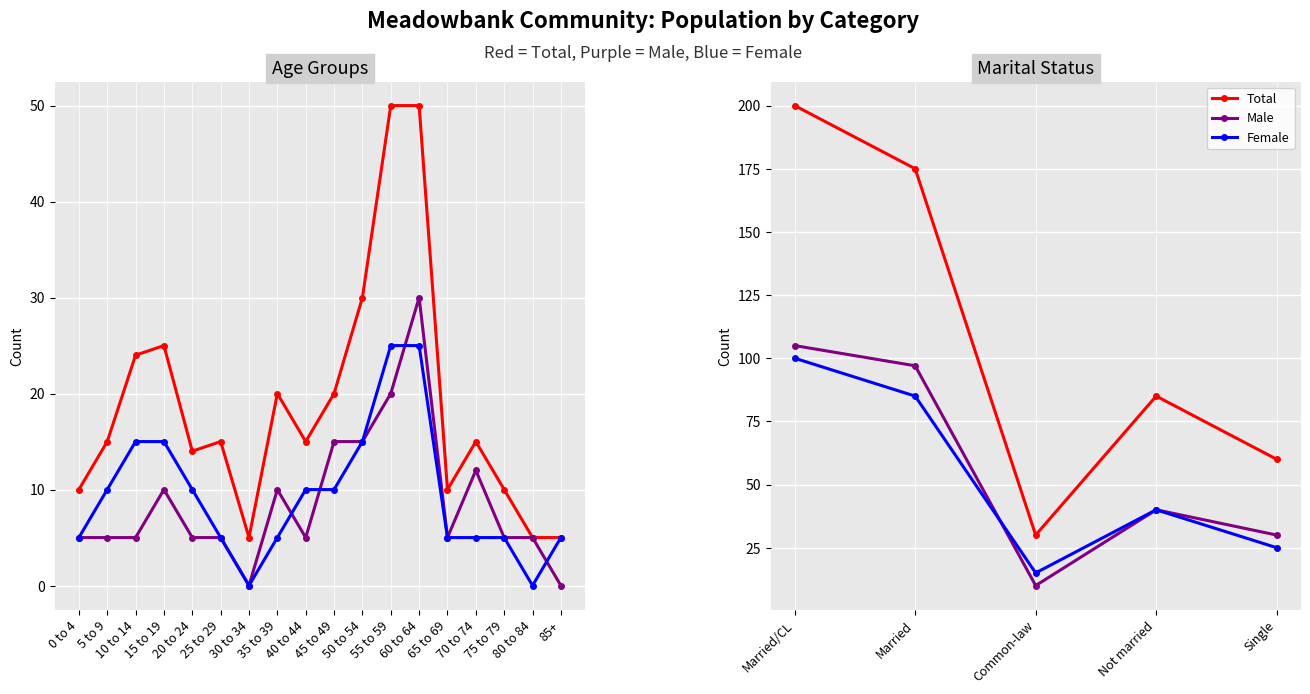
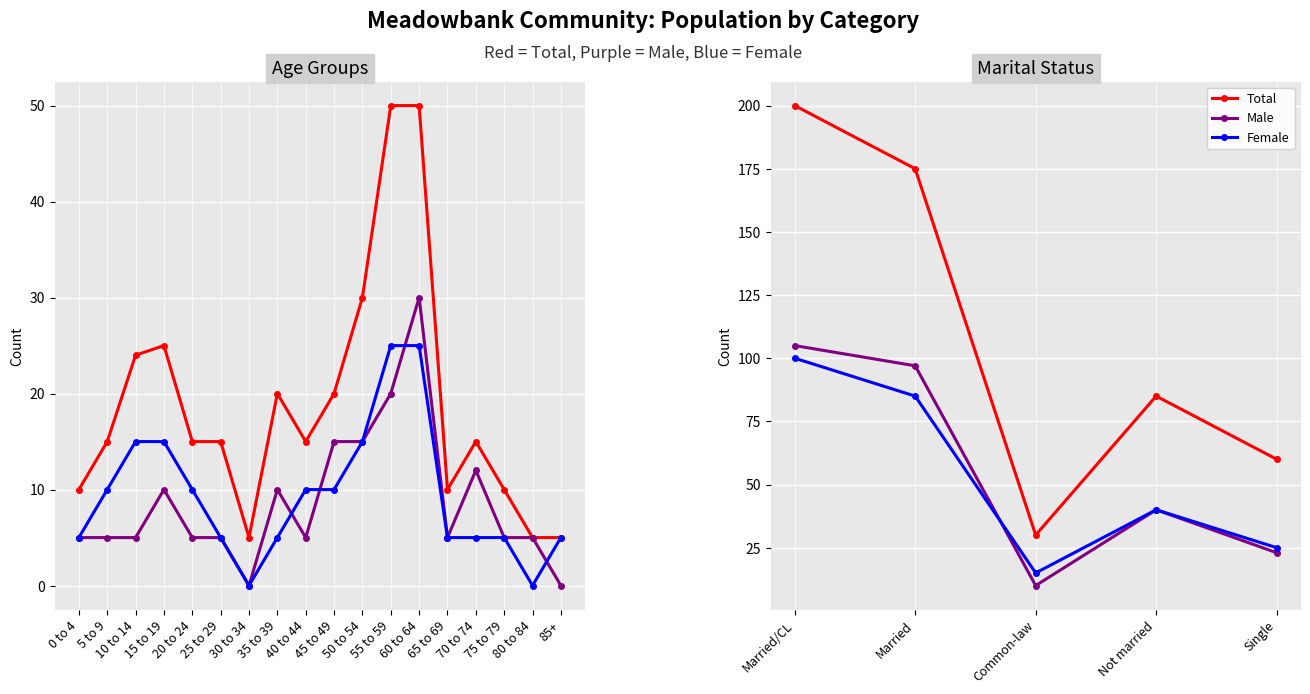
  {
    "Age Groups": {
      "Total": {
        "0 to 4": 10,
        "5 to 9": 15,
        "10 to 14": 24,
        "15 to 19": 25,
-       "20 to 24": 14,
+       "20 to 24": 15,
        "25 to 29": 15,
        "30 to 34": 5,
        "35 to 39": 20,
        "40 to 44": 15,
        "45 to 49": 20,
        "50 to 54": 30,
        "55 to 59": 50,
        "60 to 64": 50,
        "65 to 69": 10,
        "70 to 74": 15,
        "75 to 79": 10
      },
      "Male": {
        "5 to 9": 5,
        "10 to 14": 5,
        "15 to 19": 10,
        "20 to 24": 5,
        "35 to 39": 10,
        "40 to 44": 5,
        "45 to 49": 15,
        "55 to 59": 20,
        "60 to 64": 30,
        "70 to 74": 12,
        "85+": 0
      },
      "Female": {
        "5 to 9": 10,
        "10 to 14": 15,
        "15 to 19": 15,
        "20 to 24": 10,
        "35 to 39": 5,
        "40 to 44": 10,
        "45 to 49": 10,
        "55 to 59": 25,
        "60 to 64": 25,
        "70 to 74": 5,
        "80 to 84": 0
      }
    },
    "Marital Status": {
      "Total": {
        "Married/CL": 200,
        "Married": 175,
        "Common-law": 30,
        "Not married": 85,
        "Single": 60
      },
      "Male": {
        "Married/CL": 105,
        "Married": 97,
        "Common-law": 10,
-       "Single": 30
+       "Single": 23
      },
      "Female": {
        "Married/CL": 100,
        "Married": 85,
        "Common-law": 15,
        "Single": 25
      }
    }
  }
